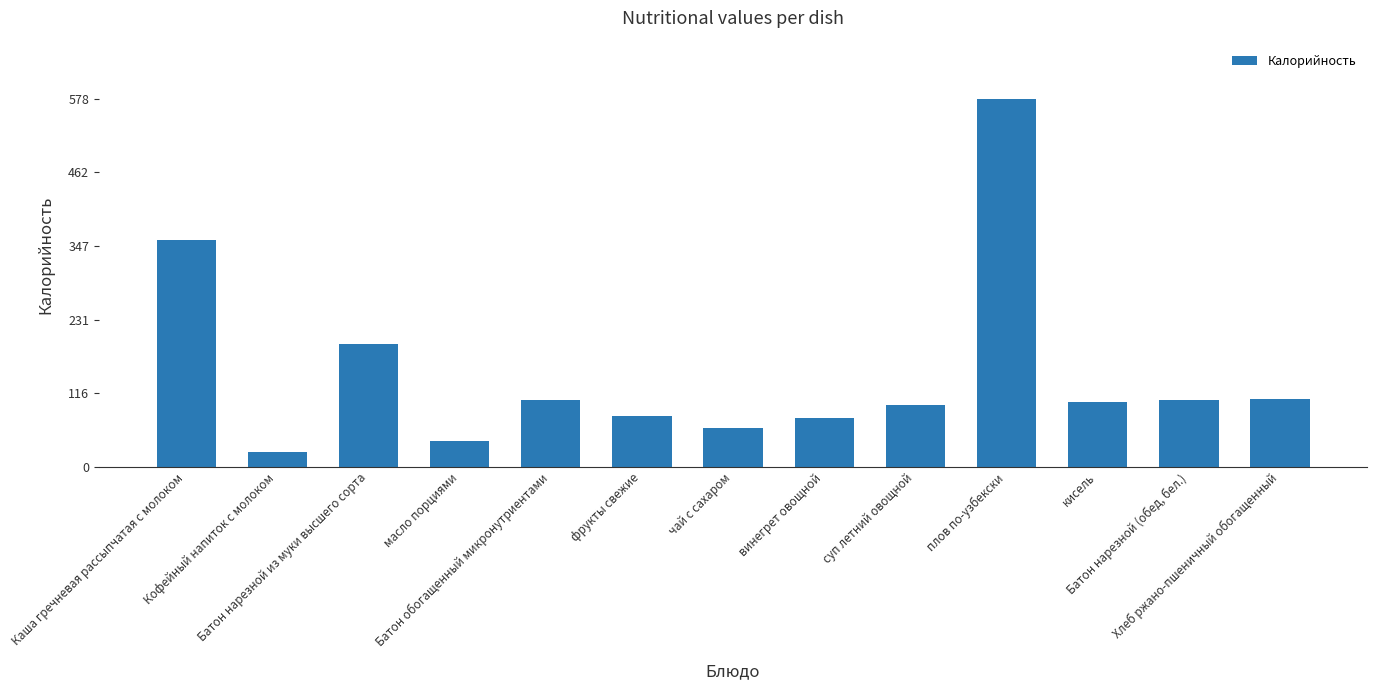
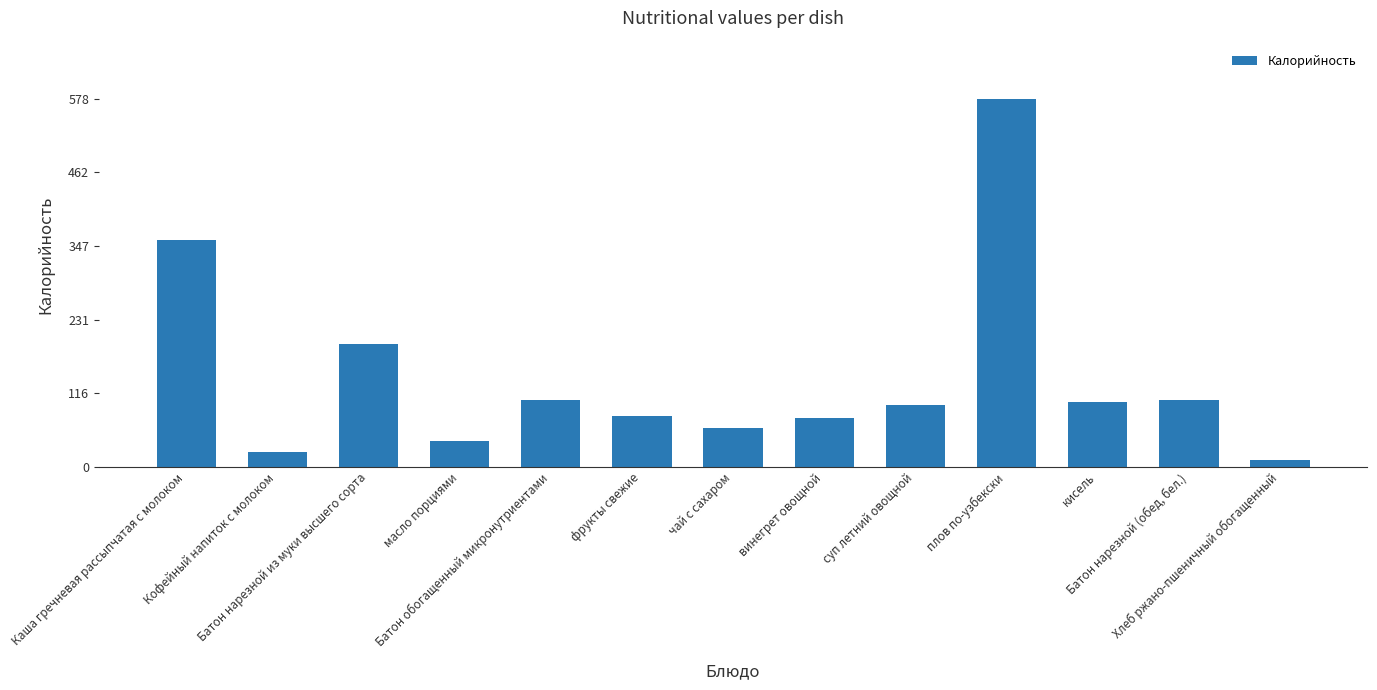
  {
    "Каша гречневая рассыпчатая с молоком": 360,
    "Кофейный напиток с молоком": 20,
    "Батон нарезной из муки высшего сорта": 190,
    "масло порциями": 40,
    "Батон обогащенный микронутриентами": 110,
    "фрукты свежие": 80,
    "чай с сахаром": 60,
    "винегрет овощной": 80,
    "суп летний овощной": 100,
    "плов по-узбекски": 580,
    "кисель": 100,
    "Батон нарезной (обед, бел.)": 110,
-   "Хлеб ржано-пшеничный обогащенный": 110
+   "Хлеб ржано-пшеничный обогащенный": 10
  }
